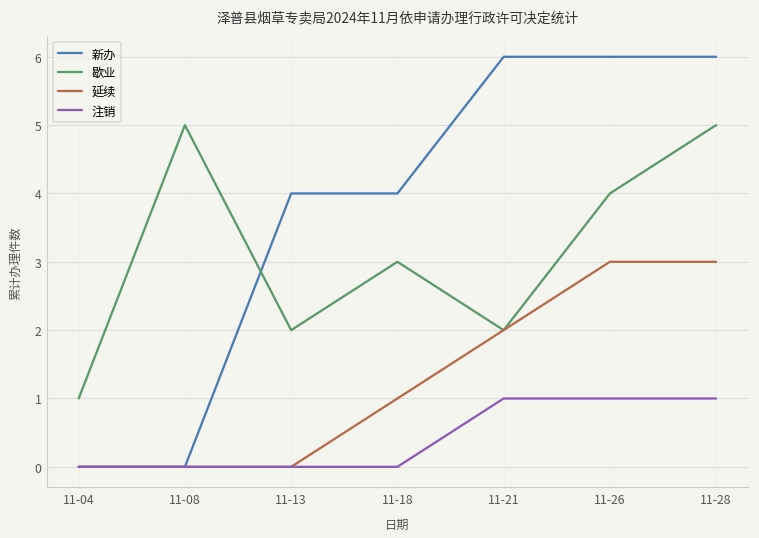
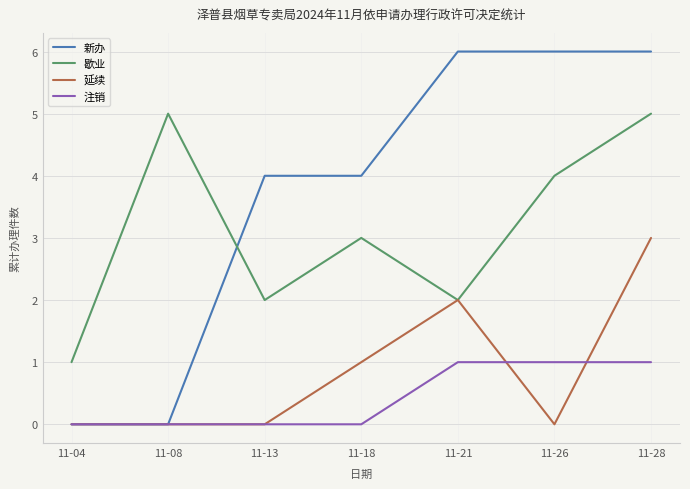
  {
    "新办": {
      "11-13": 4,
      "11-18": 4,
      "11-21": 6,
      "11-26": 6,
      "11-28": 6
    },
    "歇业": {
      "11-04": 1,
      "11-08": 5,
      "11-13": 2,
      "11-18": 3,
      "11-26": 4,
      "11-28": 5
    },
    "延续": {
      "11-18": 1,
-     "11-26": 3,
+     "11-26": 0,
      "11-28": 3
    },
    "注销": {
      "11-18": 0,
      "11-21": 1,
      "11-26": 1,
      "11-28": 1
    }
  }
